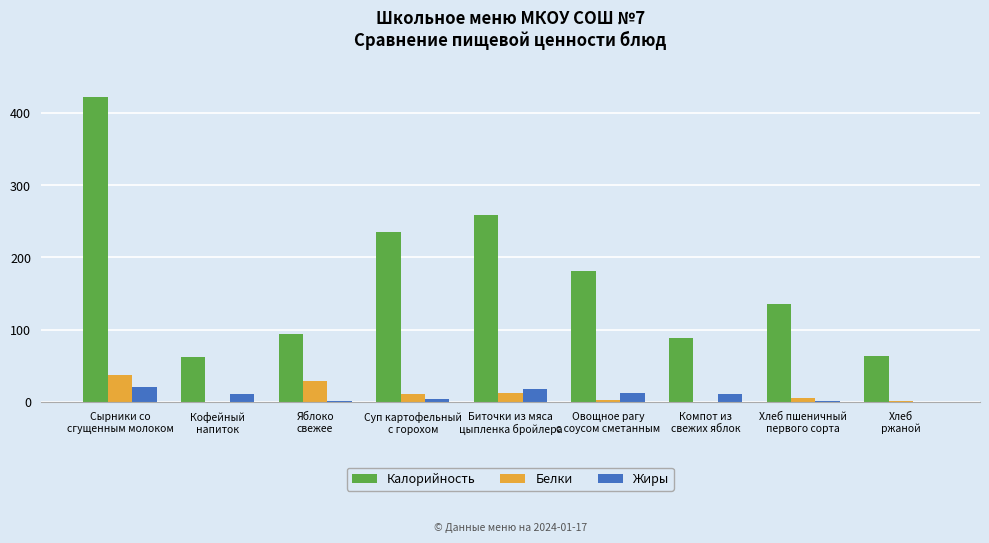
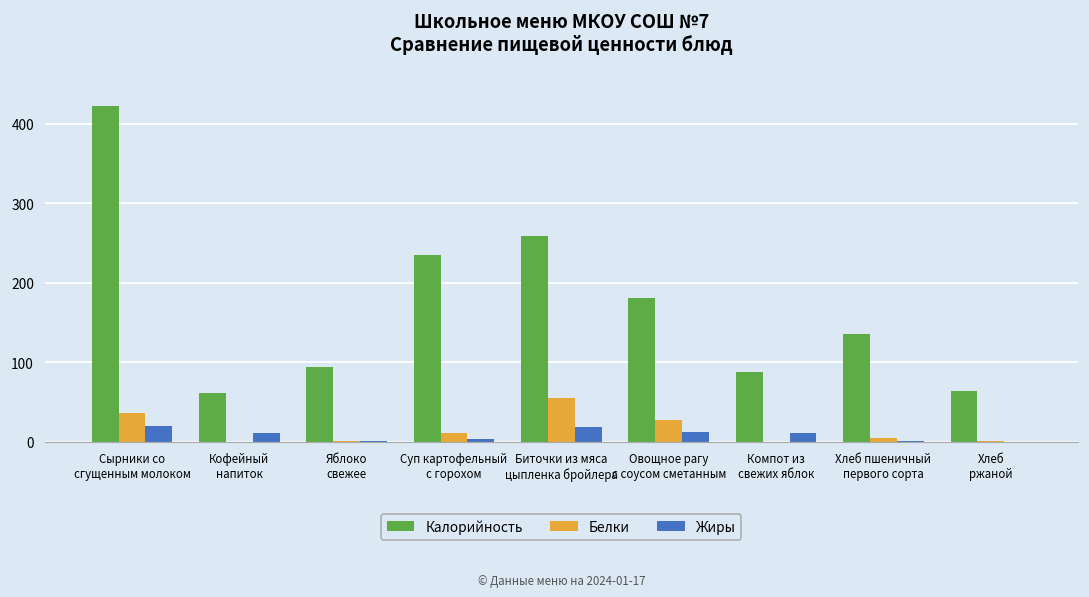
  {
    "Калорийность": {
      "Сырники со сгущенным молоком": 420,
      "Кофейный напиток": 60,
      "Яблоко свежее": 90,
      "Суп картофельный с горохом": 240,
      "Биточки из мяса цыпленка бройлера": 260,
      "Овощное рагу с соусом сметанным": 180,
      "Компот из свежих яблок": 90,
      "Хлеб пшеничный первого сорта": 140,
      "Хлеб ржаной": 60
    },
    "Белки": {
      "Сырники со сгущенным молоком": 40,
-     "Яблоко свежее": 30,
+     "Яблоко свежее": 0,
      "Суп картофельный с горохом": 10,
-     "Биточки из мяса цыпленка бройлера": 10,
-     "Овощное рагу с соусом сметанным": 0,
+     "Биточки из мяса цыпленка бройлера": 60,
+     "Овощное рагу с соусом сметанным": 30,
      "Хлеб пшеничный первого сорта": 0
    },
    "Жиры": {
      "Сырники со сгущенным молоком": 20,
      "Кофейный напиток": 10,
      "Суп картофельный с горохом": 0,
      "Биточки из мяса цыпленка бройлера": 20,
      "Овощное рагу с соусом сметанным": 10,
      "Компот из свежих яблок": 10
    }
  }
